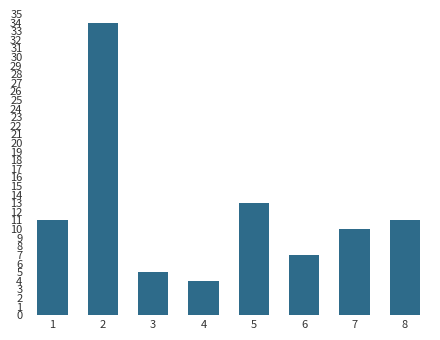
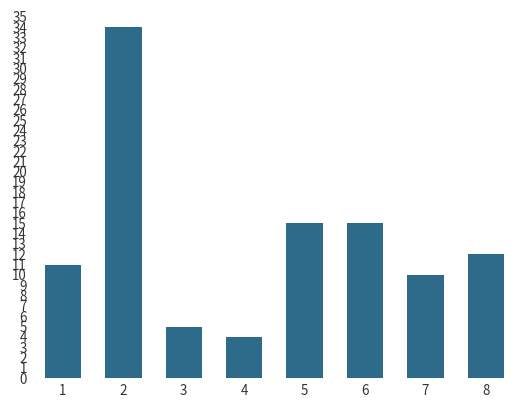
  {
    "1": 11,
    "2": 34,
    "3": 5,
    "4": 4,
-   "5": 13,
-   "6": 7,
+   "5": 15,
+   "6": 15,
    "7": 10,
-   "8": 11
+   "8": 12
  }
